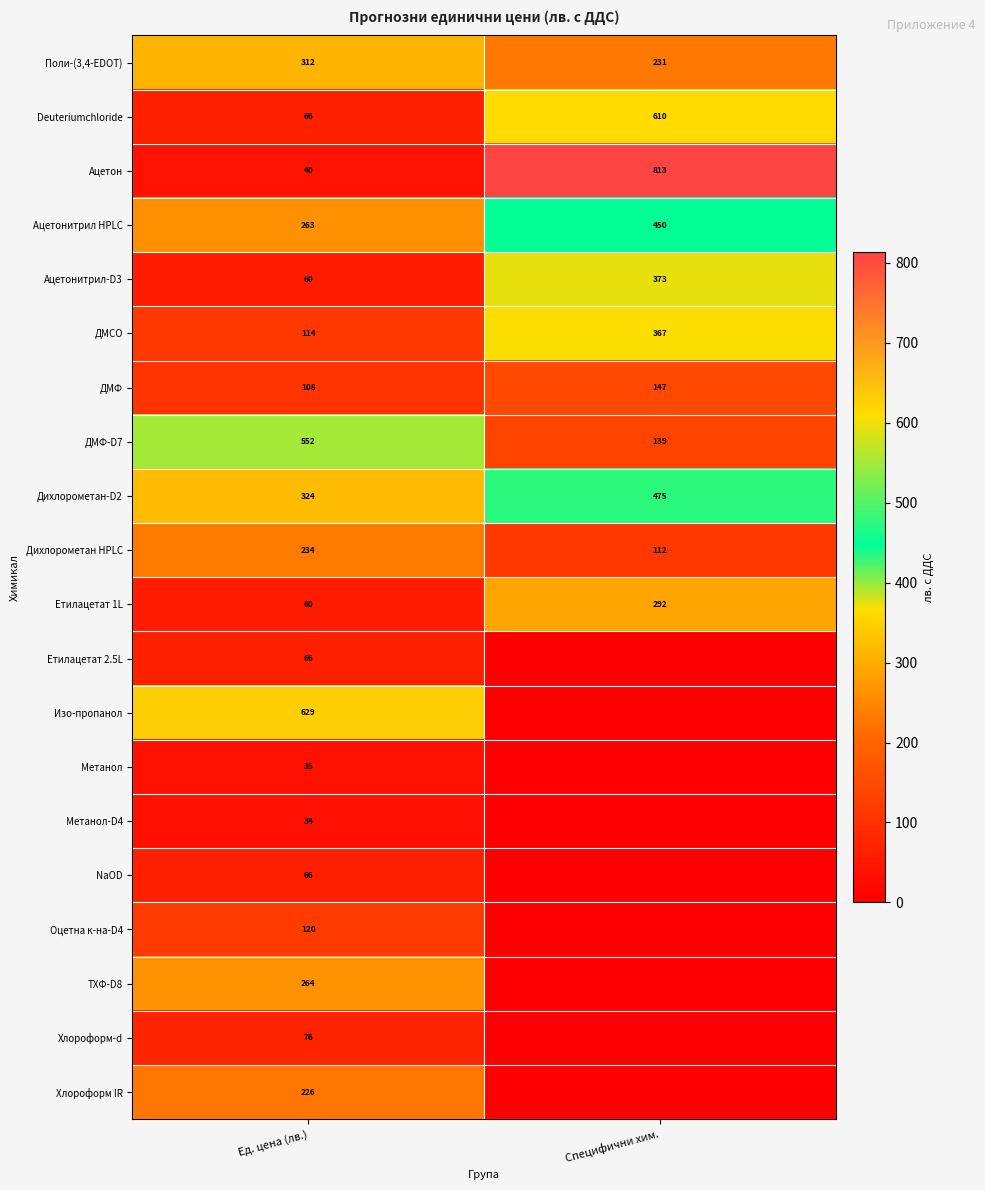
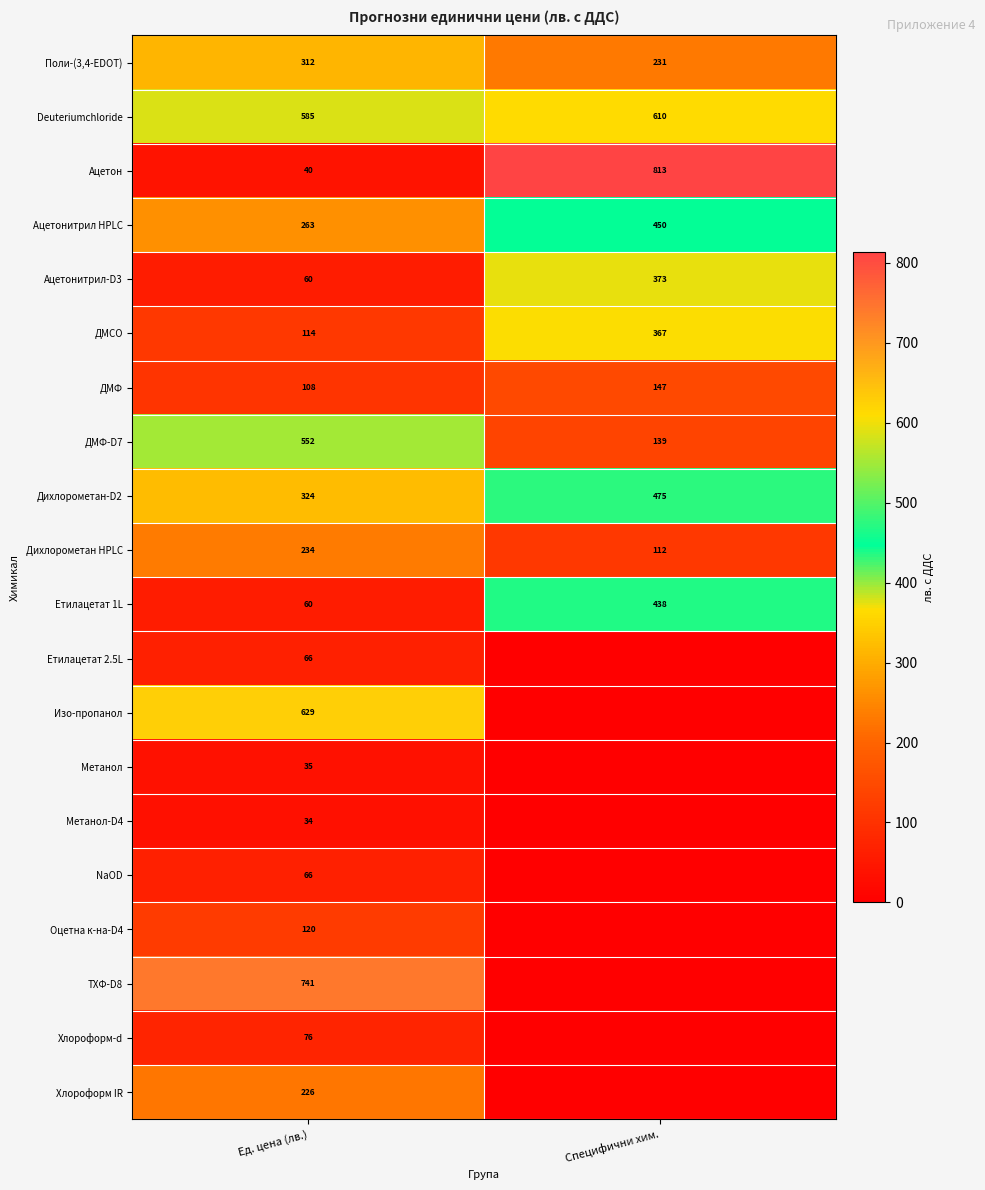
  {
    "Поли-(3,4-EDOT)": {
      "Ед. цена (лв.)": 312,
      "Специфични хим.": 231
    },
    "Deuteriumchloride": {
-     "Ед. цена (лв.)": 66,
+     "Ед. цена (лв.)": 585,
      "Специфични хим.": 610
    },
    "Ацетон": {
      "Ед. цена (лв.)": 40,
      "Специфични хим.": 813
    },
    "Ацетонитрил HPLC": {
      "Ед. цена (лв.)": 263,
      "Специфични хим.": 450
    },
    "Ацетонитрил-D3": {
      "Ед. цена (лв.)": 60,
      "Специфични хим.": 373
    },
    "ДМСО": {
      "Ед. цена (лв.)": 114,
      "Специфични хим.": 367
    },
    "ДМФ": {
      "Ед. цена (лв.)": 108,
      "Специфични хим.": 147
    },
    "ДМФ-D7": {
      "Ед. цена (лв.)": 552,
      "Специфични хим.": 139
    },
    "Дихлорометан-D2": {
      "Ед. цена (лв.)": 324,
      "Специфични хим.": 475
    },
    "Дихлорометан HPLC": {
      "Ед. цена (лв.)": 234,
      "Специфични хим.": 112
    },
    "Етилацетат 1L": {
      "Ед. цена (лв.)": 60,
-     "Специфични хим.": 292
+     "Специфични хим.": 438
    },
    "Етилацетат 2.5L": {
      "Ед. цена (лв.)": 66
    },
    "Изо-пропанол": {
      "Ед. цена (лв.)": 629
    },
    "Метанол": {
      "Ед. цена (лв.)": 35
    },
    "Метанол-D4": {
      "Ед. цена (лв.)": 34
    },
    "NaOD": {
      "Ед. цена (лв.)": 66
    },
    "Оцетна к-на-D4": {
      "Ед. цена (лв.)": 120
    },
    "ТХФ-D8": {
-     "Ед. цена (лв.)": 264
+     "Ед. цена (лв.)": 741
    },
    "Хлороформ-d": {
      "Ед. цена (лв.)": 76
    },
    "Хлороформ IR": {
      "Ед. цена (лв.)": 226
    }
  }
